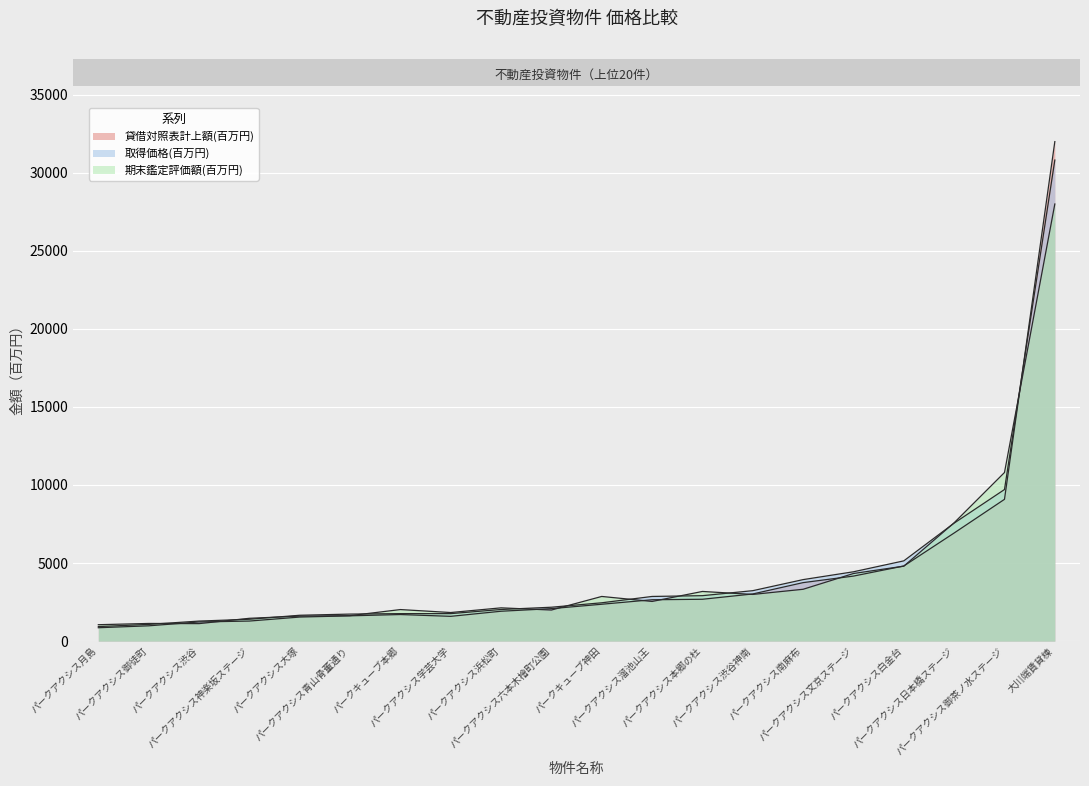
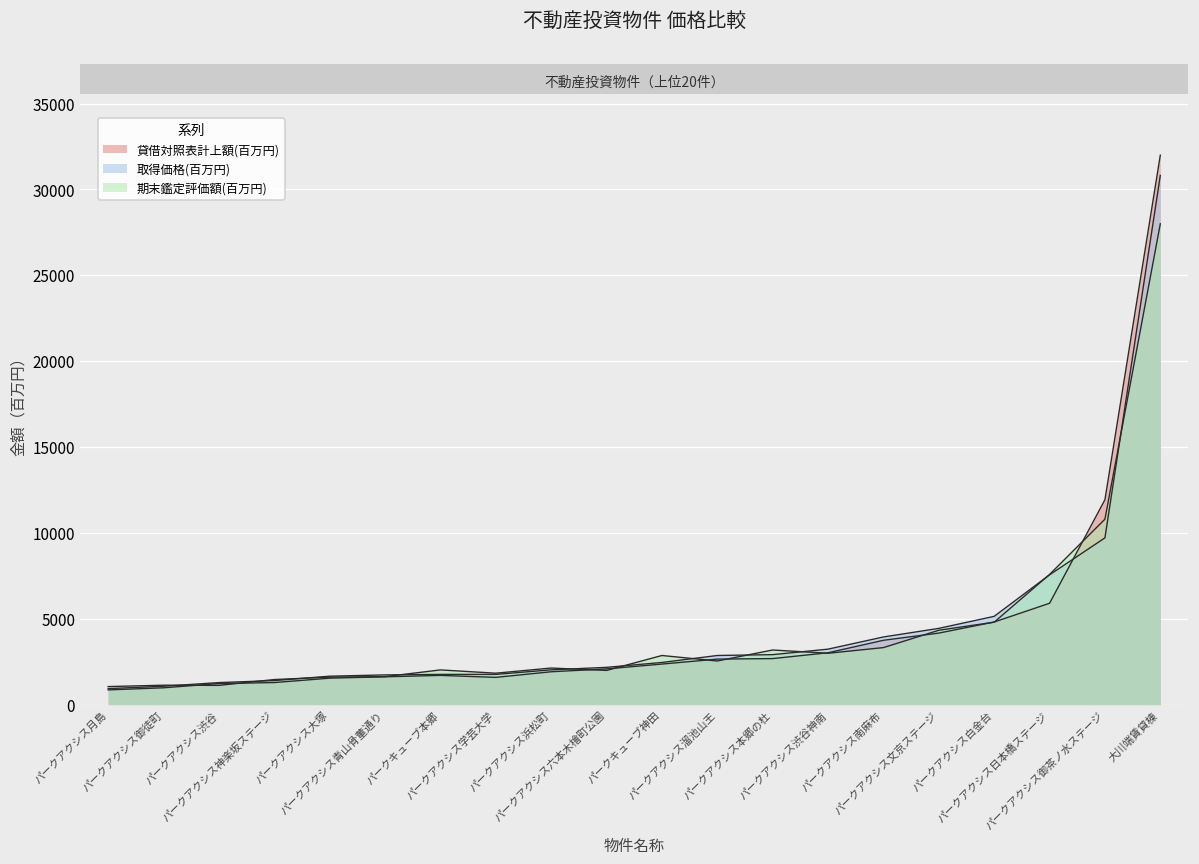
  {
    "貸借対照表計上額(百万円)": {
      "パークアクシス学芸大学": 1600,
      "パークアクシス本郷の杜": 2700,
      "パークアクシス南麻布": 3700,
      "パークアクシス文京ステージ": 4200,
-     "パークアクシス日本橋ステージ": 6900,
-     "パークアクシス御茶ノ水ステージ": 9100,
+     "パークアクシス日本橋ステージ": 5900,
+     "パークアクシス御茶ノ水ステージ": 11900,
      "大川端賃貸棟": 32000
    }
  }
